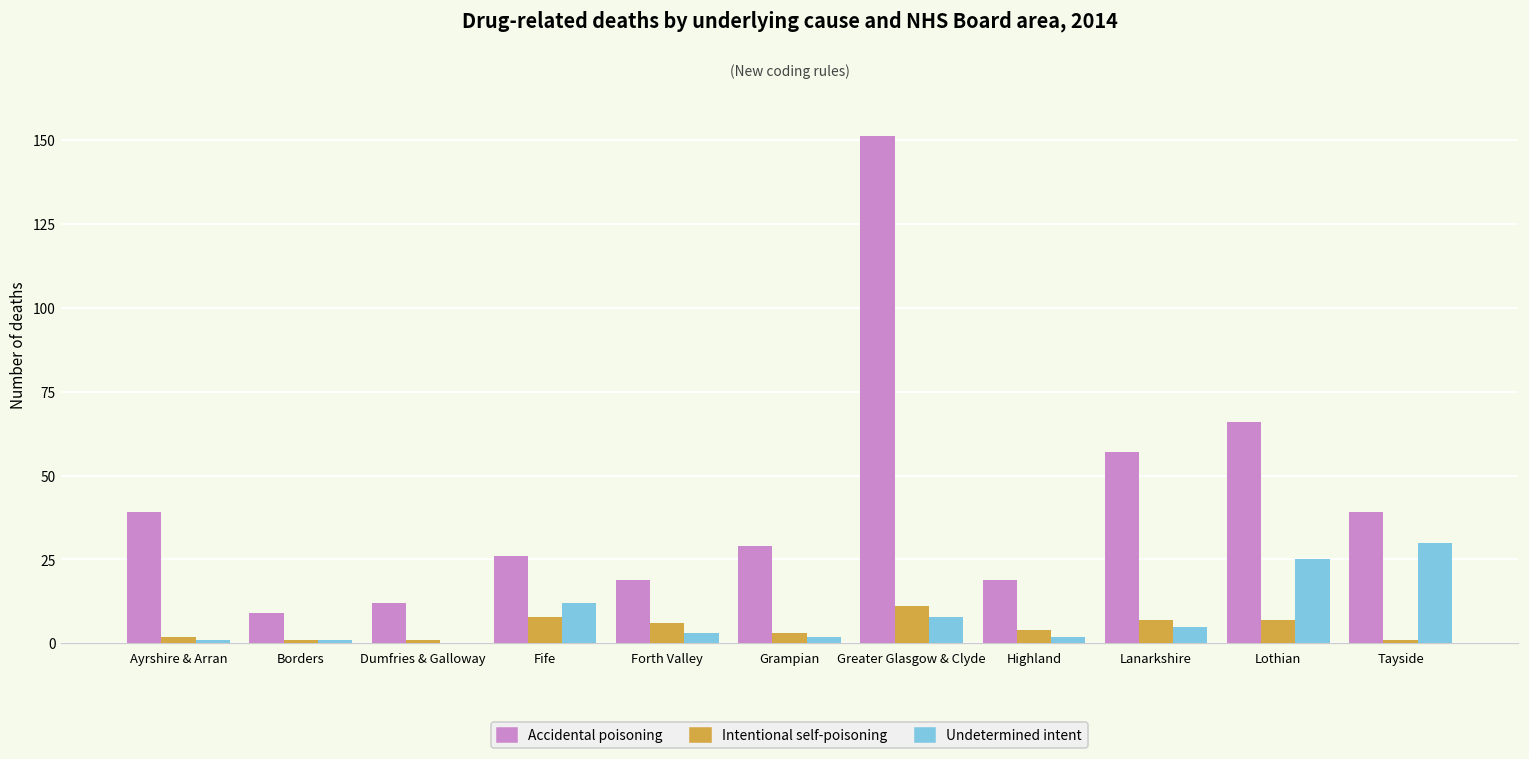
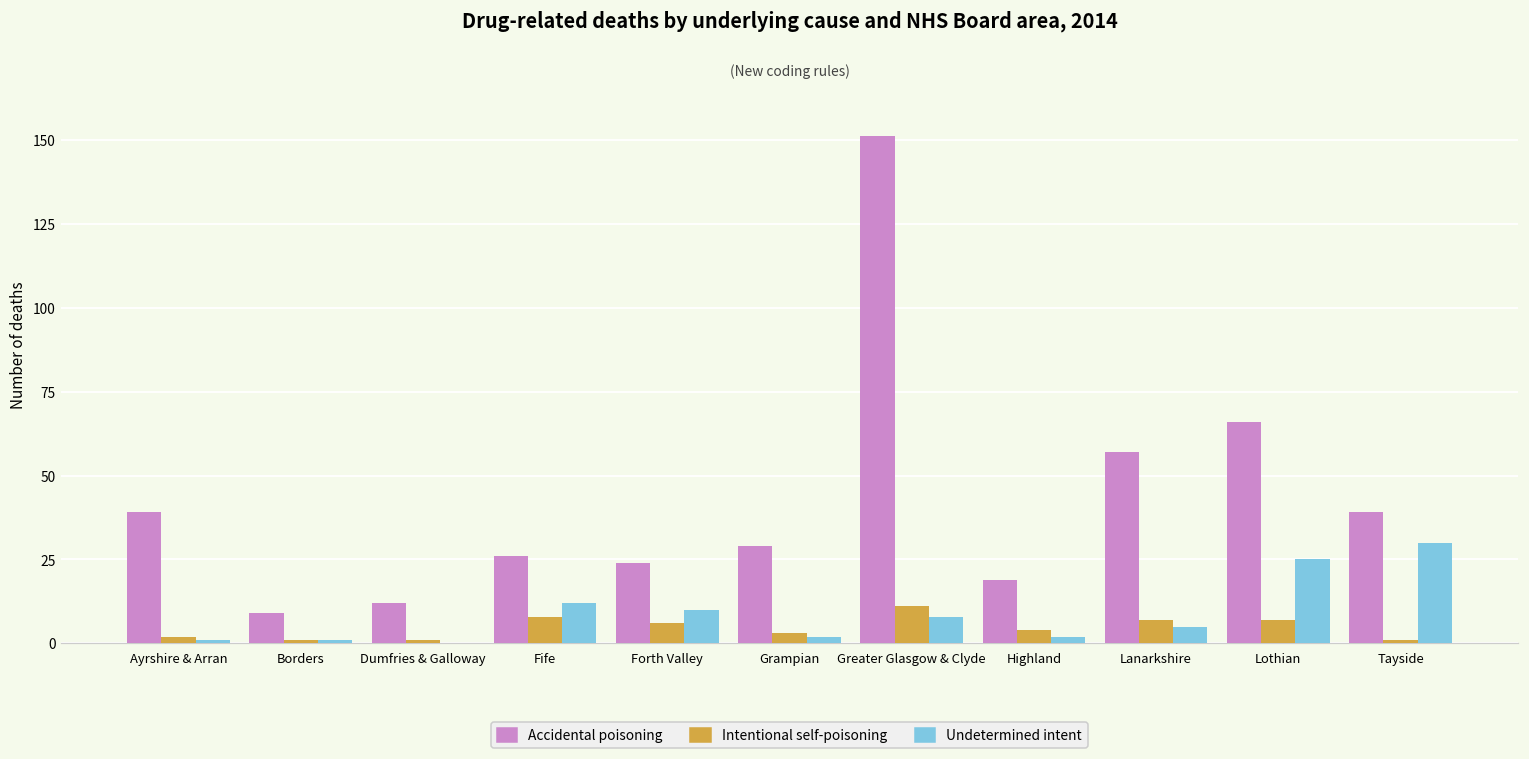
  {
    "Accidental poisoning": {
      "Ayrshire & Arran": 39,
      "Borders": 9,
      "Dumfries & Galloway": 12,
      "Fife": 26,
-     "Forth Valley": 19,
+     "Forth Valley": 24,
      "Grampian": 29,
      "Greater Glasgow & Clyde": 151,
      "Highland": 19,
      "Lanarkshire": 57,
      "Lothian": 66,
      "Tayside": 39
    },
    "Intentional self-poisoning": {
      "Ayrshire & Arran": 2,
      "Borders": 1,
      "Dumfries & Galloway": 1,
      "Fife": 8,
      "Forth Valley": 6,
      "Grampian": 3,
      "Greater Glasgow & Clyde": 11,
      "Highland": 4,
      "Lanarkshire": 7,
      "Lothian": 7,
      "Tayside": 1
    },
    "Undetermined intent": {
      "Ayrshire & Arran": 1,
      "Borders": 1,
      "Dumfries & Galloway": 0,
      "Fife": 12,
-     "Forth Valley": 3,
+     "Forth Valley": 10,
      "Grampian": 2,
      "Greater Glasgow & Clyde": 8,
      "Highland": 2,
      "Lanarkshire": 5,
      "Lothian": 25,
      "Tayside": 30
    }
  }
